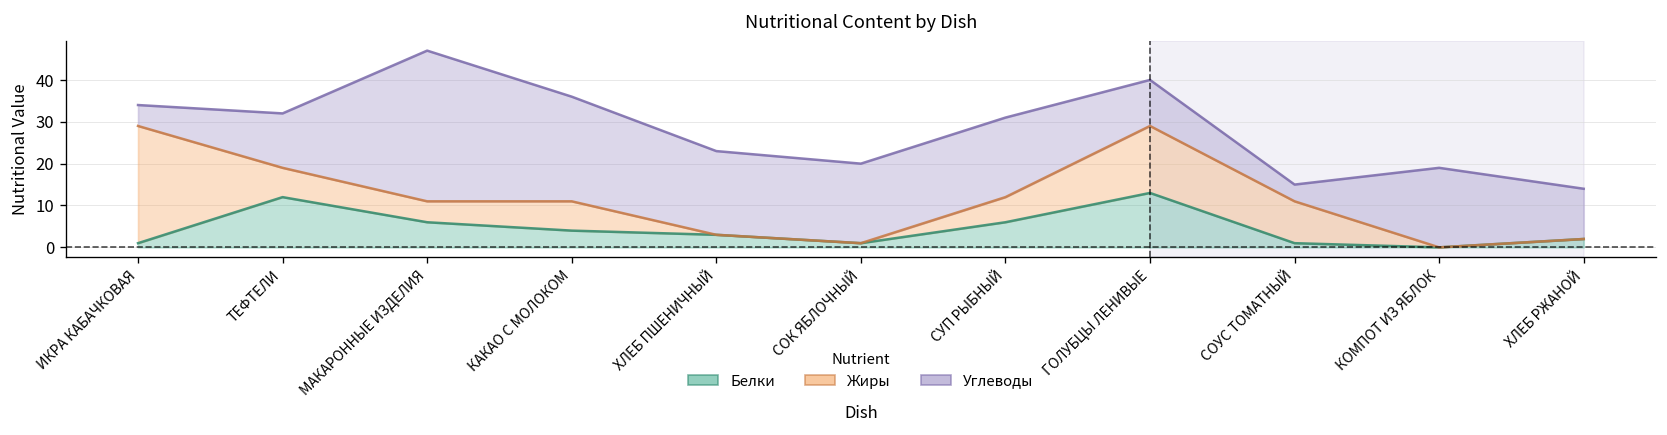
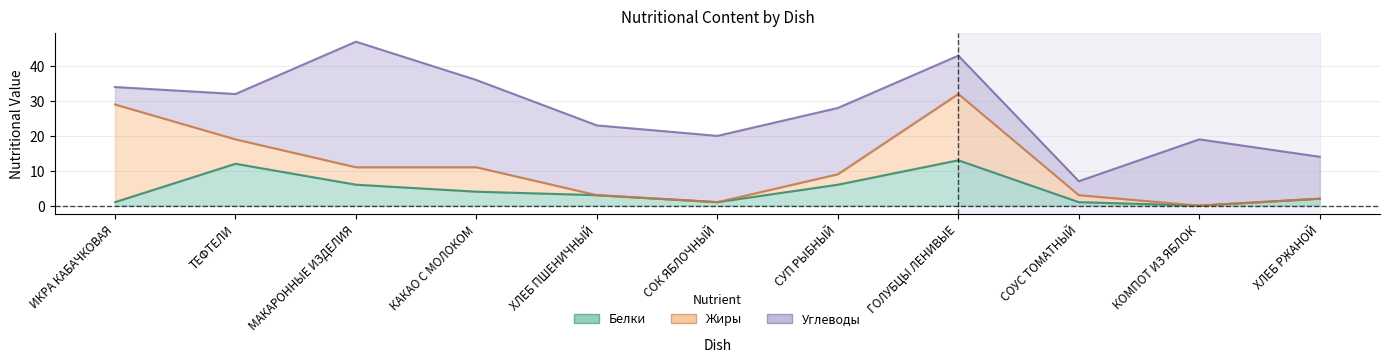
  {
    "Жиры": {
      "ИКРА КАБАЧКОВАЯ": 28,
      "ТЕФТЕЛИ": 7,
      "МАКАРОННЫЕ ИЗДЕЛИЯ": 5,
      "КАКАО С МОЛОКОМ": 7,
-     "СУП РЫБНЫЙ": 6,
-     "ГОЛУБЦЫ ЛЕНИВЫЕ": 16,
-     "СОУС ТОМАТНЫЙ": 10
+     "СУП РЫБНЫЙ": 3,
+     "ГОЛУБЦЫ ЛЕНИВЫЕ": 19,
+     "СОУС ТОМАТНЫЙ": 2
    }
  }
